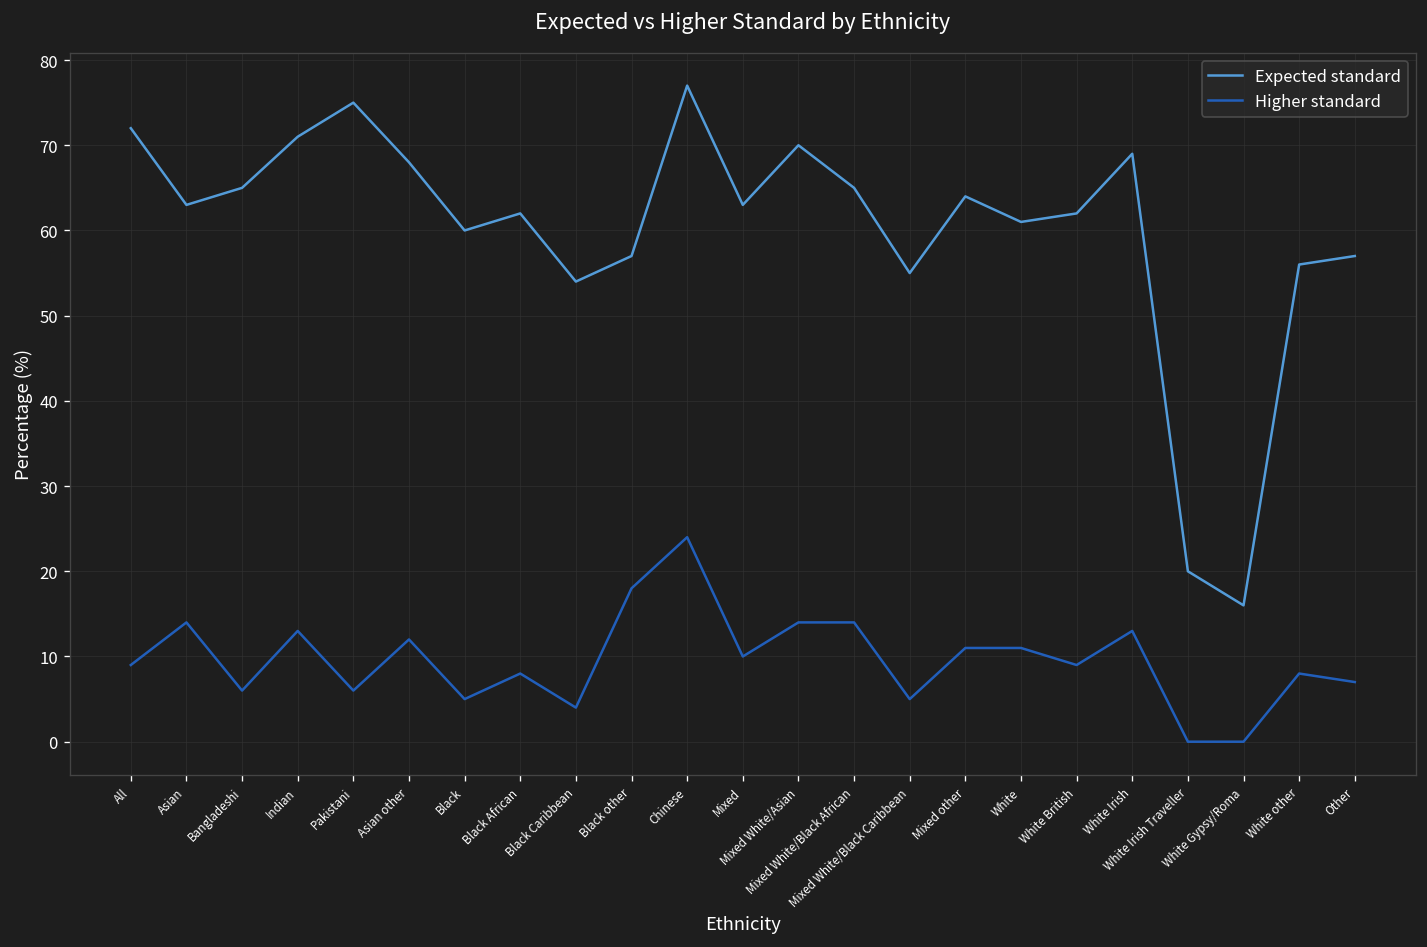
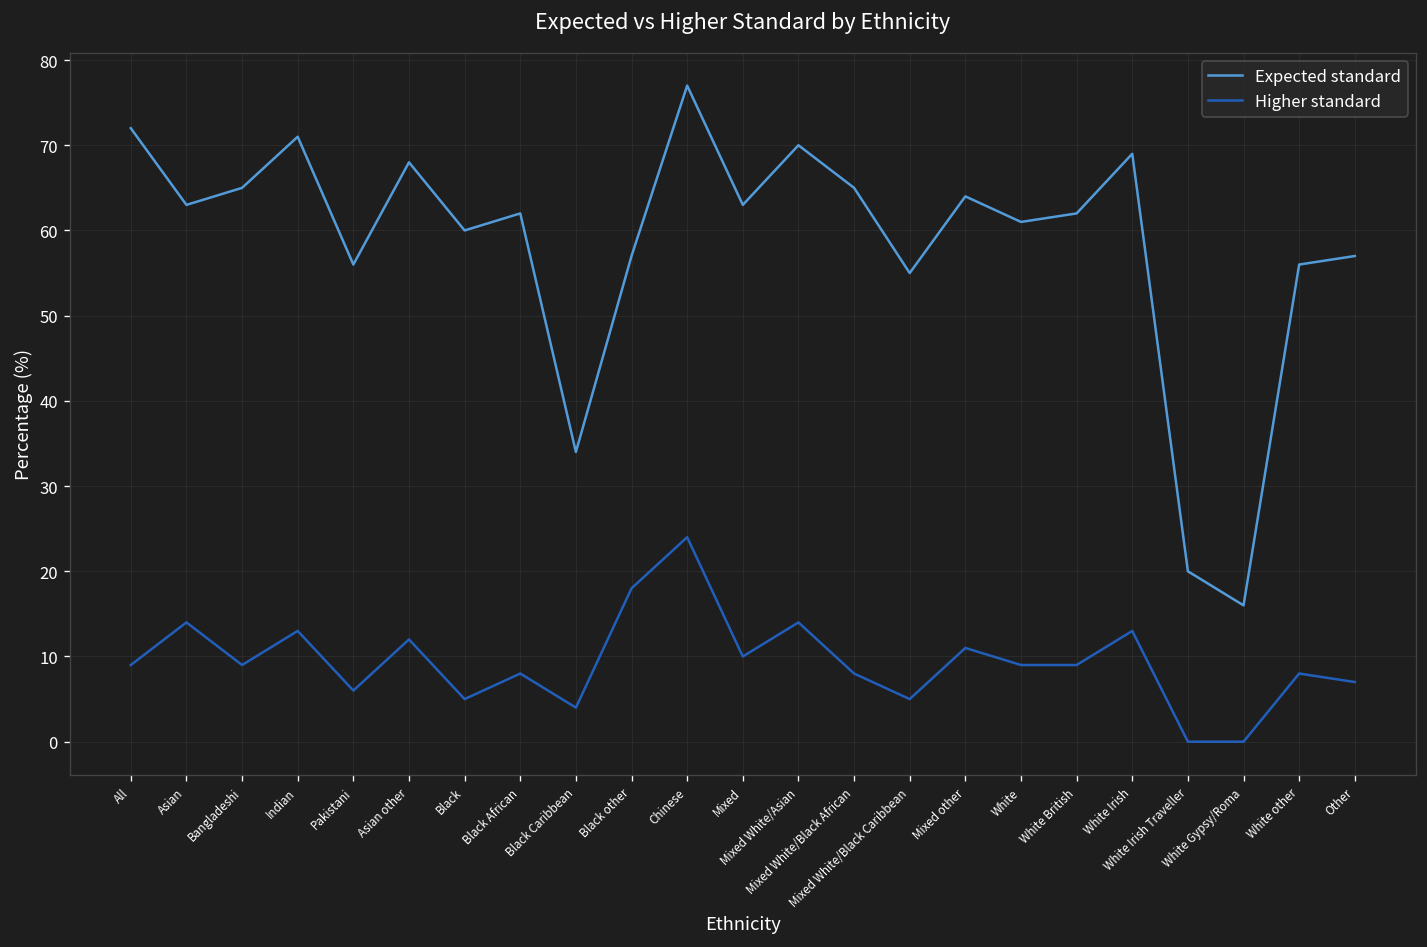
  {
    "Expected standard": {
      "All": 72,
      "Asian": 63,
      "Bangladeshi": 65,
      "Indian": 71,
-     "Pakistani": 75,
+     "Pakistani": 56,
      "Asian other": 68,
      "Black": 60,
      "Black African": 62,
-     "Black Caribbean": 54,
+     "Black Caribbean": 34,
      "Black other": 57,
      "Chinese": 77,
      "Mixed": 63,
      "Mixed White/Asian": 70,
      "Mixed White/Black African": 65,
      "Mixed White/Black Caribbean": 55,
      "Mixed other": 64,
      "White": 61,
      "White British": 62,
      "White Irish": 69,
      "White Irish Traveller": 20,
      "White Gypsy/Roma": 16,
      "White other": 56,
      "Other": 57
    },
    "Higher standard": {
      "All": 9,
      "Asian": 14,
-     "Bangladeshi": 6,
+     "Bangladeshi": 9,
      "Indian": 13,
      "Pakistani": 6,
      "Asian other": 12,
      "Black": 5,
      "Black African": 8,
      "Black Caribbean": 4,
      "Black other": 18,
      "Chinese": 24,
      "Mixed": 10,
      "Mixed White/Asian": 14,
-     "Mixed White/Black African": 14,
+     "Mixed White/Black African": 8,
      "Mixed White/Black Caribbean": 5,
      "Mixed other": 11,
-     "White": 11,
+     "White": 9,
      "White British": 9,
      "White Irish": 13,
      "White Irish Traveller": 0,
      "White Gypsy/Roma": 0,
      "White other": 8,
      "Other": 7
    }
  }
